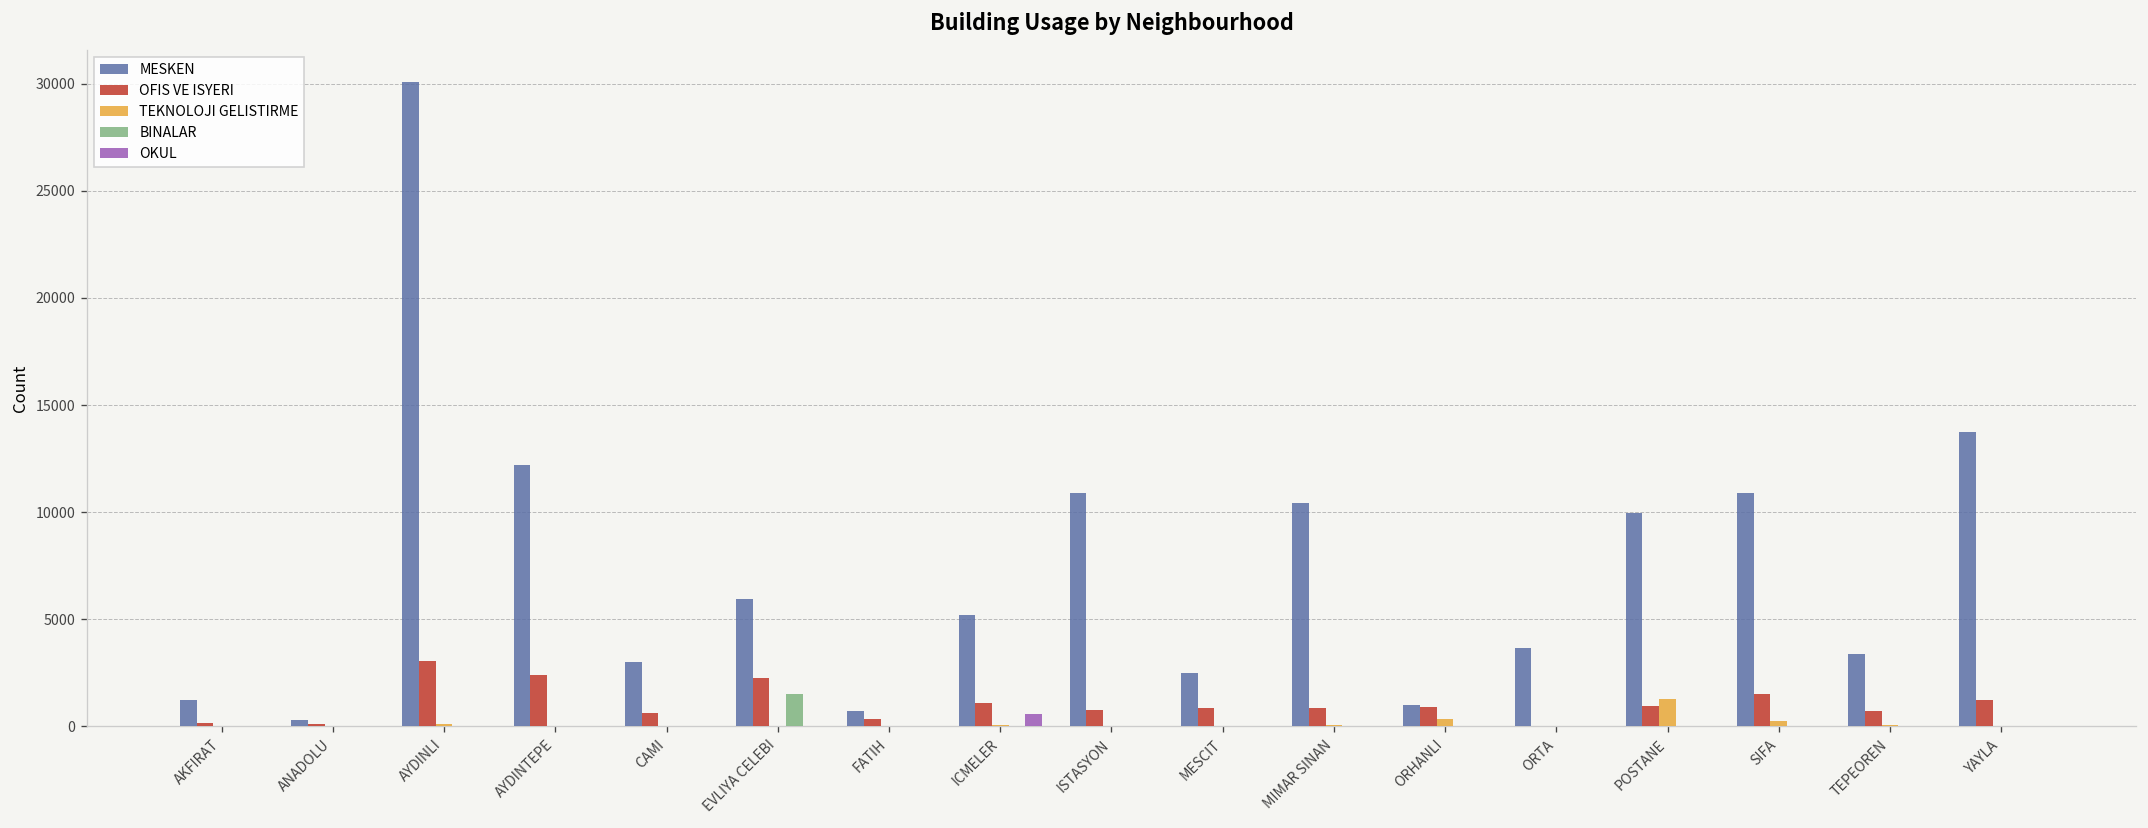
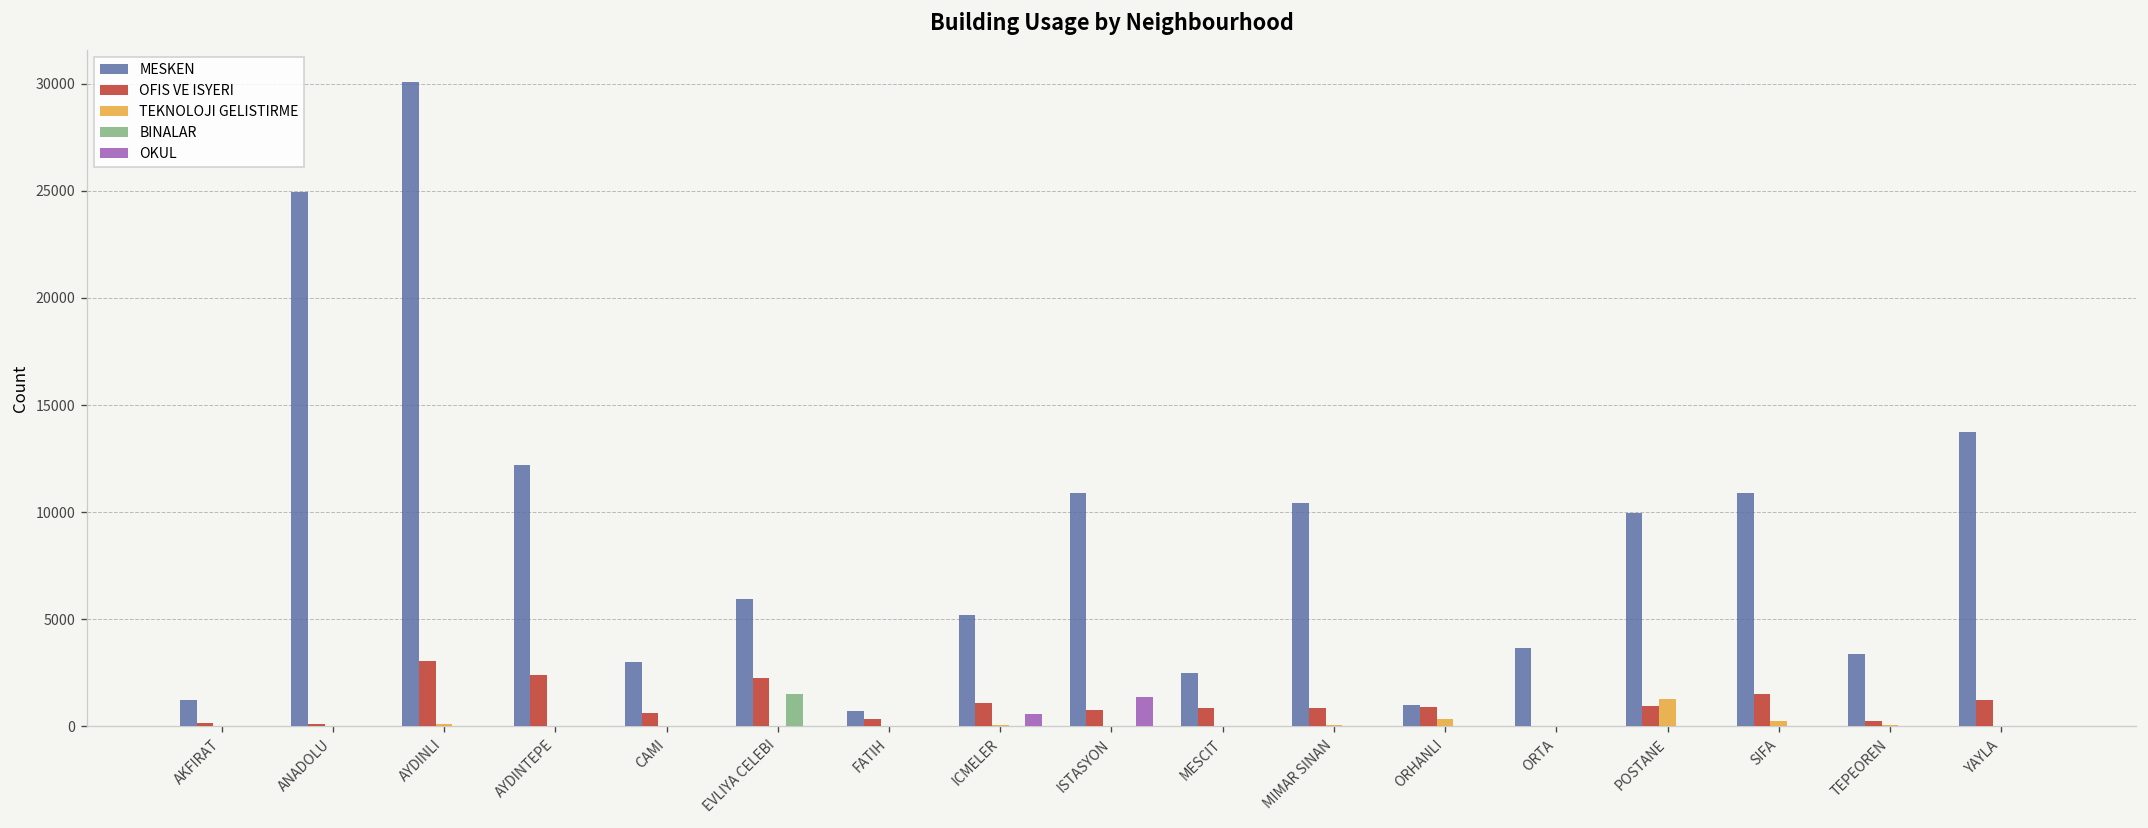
  {
    "MESKEN": {
      "AKFIRAT": 1200,
-     "ANADOLU": 300,
+     "ANADOLU": 24900,
      "AYDINLI": 30100,
      "AYDINTEPE": 12200,
      "CAMI": 3000,
      "EVLIYA CELEBI": 5900,
      "FATIH": 700,
      "ICMELER": 5200,
      "ISTASYON": 10900,
      "MESCIT": 2500,
      "MIMAR SINAN": 10400,
      "ORHANLI": 1000,
      "ORTA": 3600,
      "POSTANE": 10000,
      "SIFA": 10900,
      "TEPEOREN": 3400,
      "YAYLA": 13800
    },
    "OFIS VE ISYERI": {
      "AYDINLI": 3100,
      "AYDINTEPE": 2400,
      "CAMI": 600,
      "EVLIYA CELEBI": 2200,
      "FATIH": 300,
      "ICMELER": 1100,
      "ISTASYON": 800,
      "MESCIT": 900,
      "MIMAR SINAN": 900,
      "ORHANLI": 900,
      "POSTANE": 900,
      "SIFA": 1500,
-     "TEPEOREN": 700,
+     "TEPEOREN": 200,
      "YAYLA": 1200
    },
    "TEKNOLOJI GELISTIRME": {
      "AKFIRAT": 0,
      "ANADOLU": 0,
      "AYDINTEPE": 0,
      "ORHANLI": 300,
      "POSTANE": 1200,
      "SIFA": 200,
      "YAYLA": 0
    },
    "BINALAR": {
      "AKFIRAT": 0,
      "CAMI": 0,
      "EVLIYA CELEBI": 1500,
      "ICMELER": 0,
      "ISTASYON": 0,
      "MIMAR SINAN": 0,
      "POSTANE": 0
    },
    "OKUL": {
      "AKFIRAT": 0,
      "FATIH": 0,
      "ICMELER": 600,
-     "ISTASYON": 0,
+     "ISTASYON": 1400,
      "ORTA": 0,
      "TEPEOREN": 0
    }
  }
